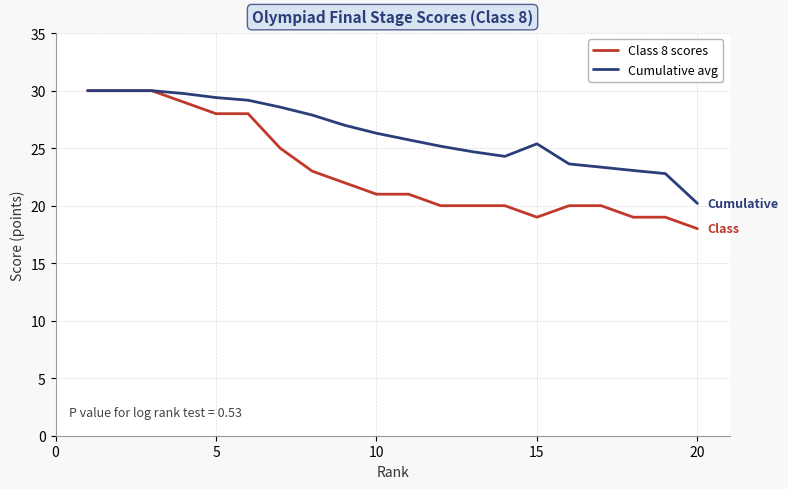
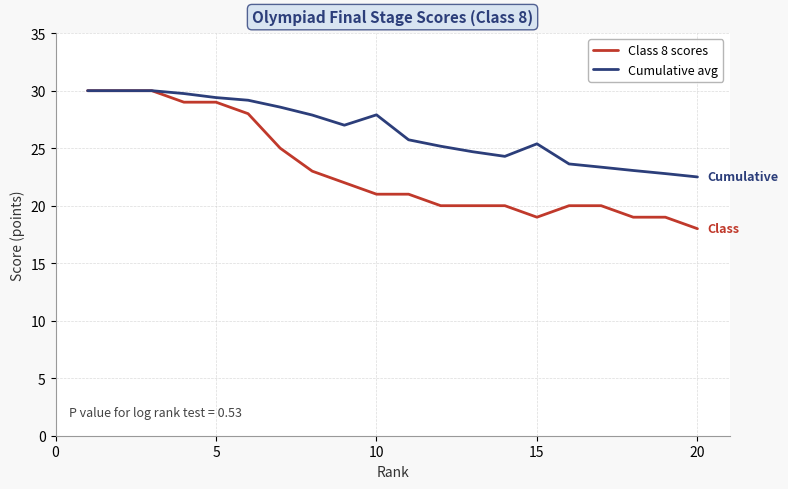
  {
    "Class 8 scores": {
-     "5": 28,
+     "5": 29,
      "10": 21,
      "15": 19,
      "20": 18
    },
    "Cumulative avg": {
      "5": 29.4,
-     "10": 26.3,
+     "10": 27.9,
      "15": 25.4,
-     "20": 20.2
+     "20": 22.5
    }
  }
